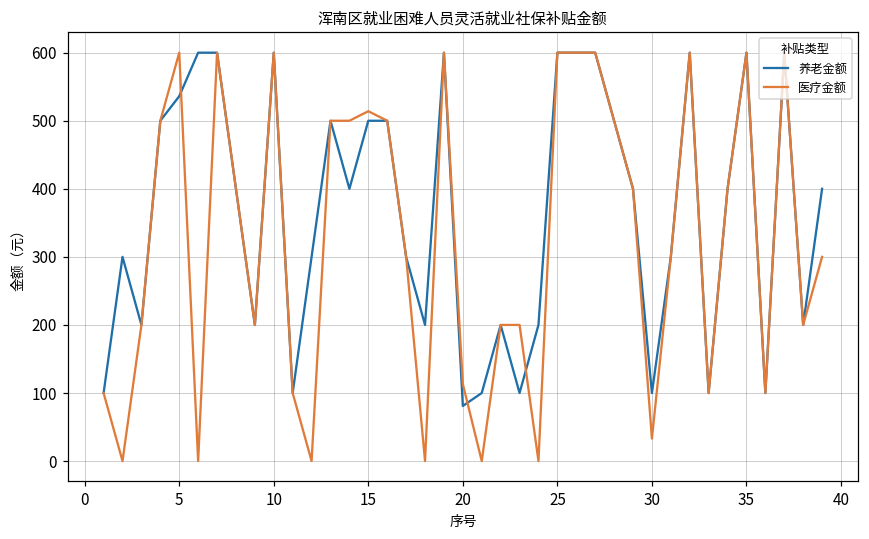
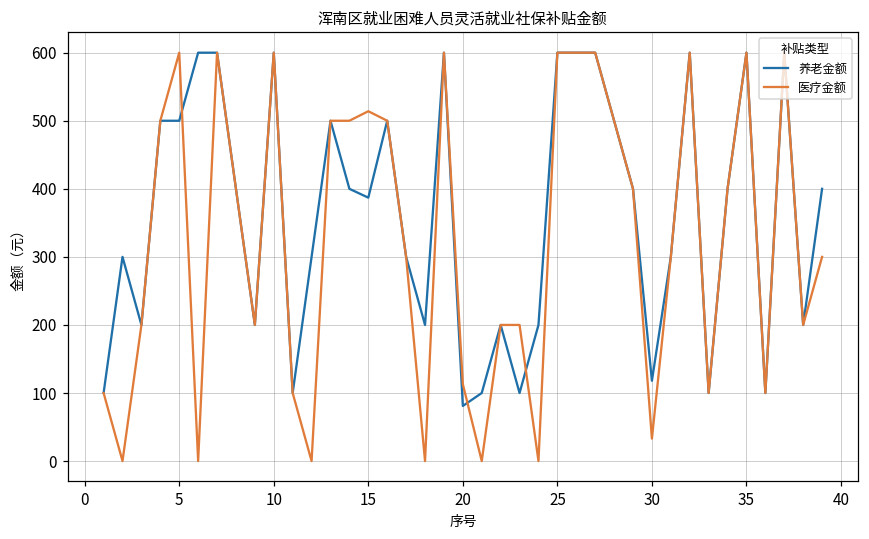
  {
    "养老金额": {
-     "5": 540,
-     "15": 500,
+     "5": 500,
+     "15": 390,
      "20": 80,
-     "30": 100
+     "30": 120
    },
    "医疗金额": {
      "5": 600,
      "15": 510,
      "20": 110,
      "30": 30
    }
  }
